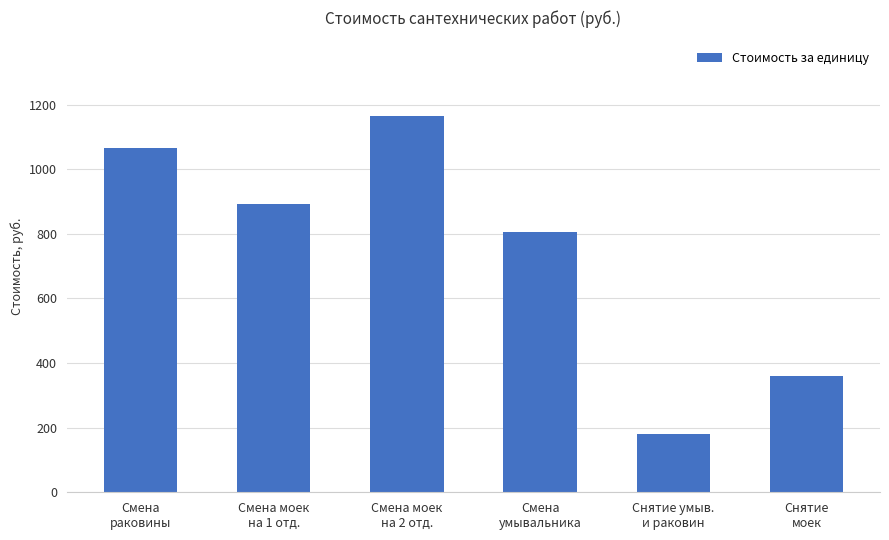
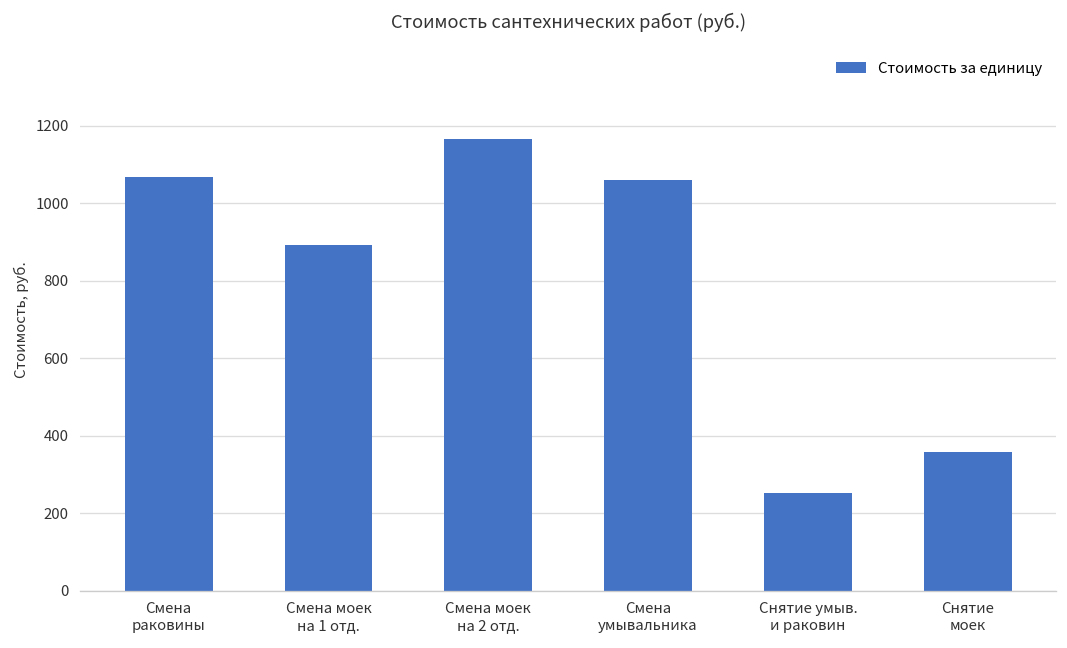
  {
    "Смена раковины": 1070,
    "Смена моек на 1 отд.": 890,
    "Смена моек на 2 отд.": 1170,
-   "Смена умывальника": 810,
-   "Снятие умыв. и раковин": 180,
+   "Смена умывальника": 1060,
+   "Снятие умыв. и раковин": 250,
    "Снятие моек": 360
  }
